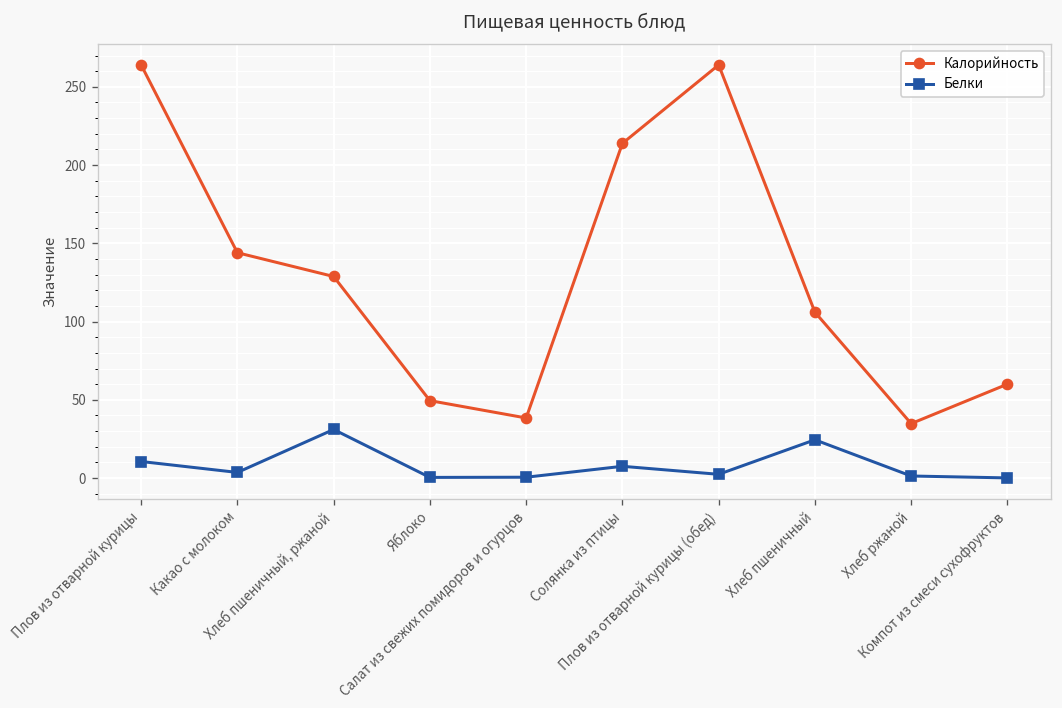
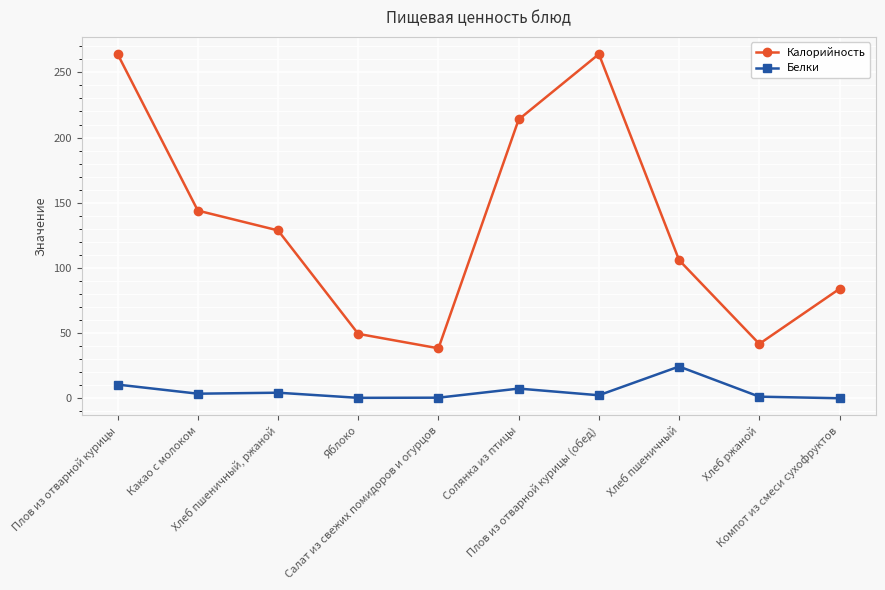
  {
    "Калорийность": {
      "Плов из отварной курицы": 264,
      "Какао с молоком": 144,
      "Хлеб пшеничный, ржаной": 129,
      "Яблоко": 49,
      "Салат из свежих помидоров и огурцов": 38,
      "Солянка из птицы": 214,
      "Плов из отварной курицы (обед)": 264,
      "Хлеб пшеничный": 106,
-     "Хлеб ржаной": 35,
-     "Компот из смеси сухофруктов": 60
+     "Хлеб ржаной": 42,
+     "Компот из смеси сухофруктов": 84
    },
    "Белки": {
      "Плов из отварной курицы": 11,
      "Какао с молоком": 4,
-     "Хлеб пшеничный, ржаной": 31,
+     "Хлеб пшеничный, ржаной": 4,
      "Яблоко": 0,
      "Салат из свежих помидоров и огурцов": 1,
      "Солянка из птицы": 8,
      "Плов из отварной курицы (обед)": 2,
      "Хлеб пшеничный": 24,
      "Хлеб ржаной": 1,
      "Компот из смеси сухофруктов": 0
    }
  }
